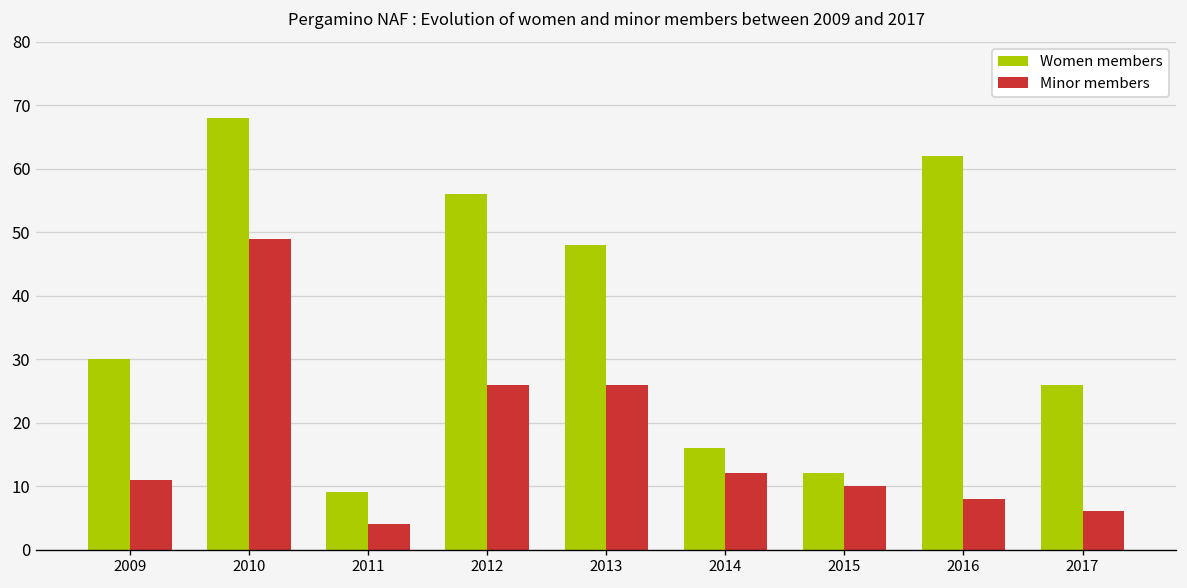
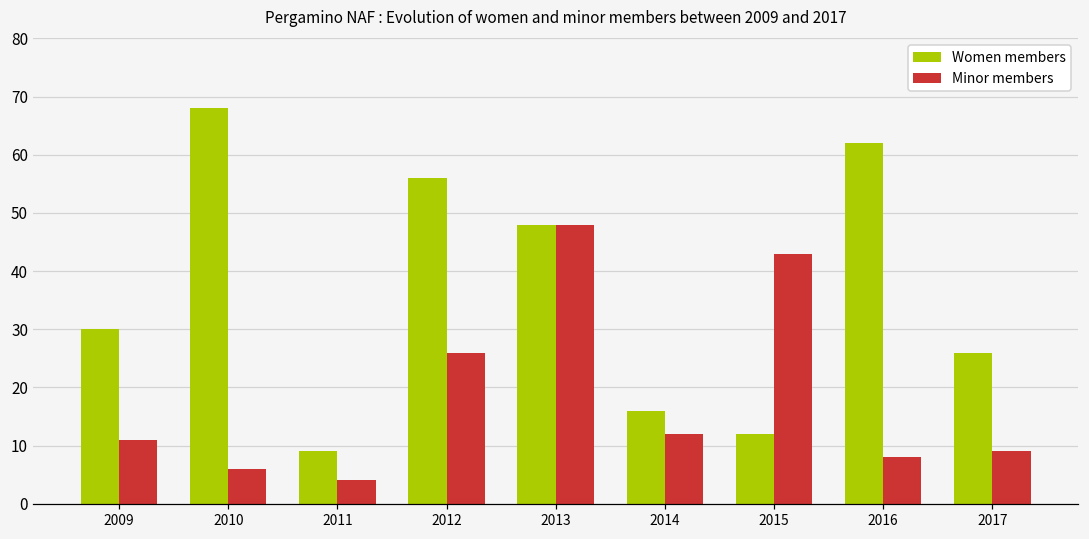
  {
    "Women members": {
      "2009": 30,
      "2010": 68,
      "2011": 9,
      "2012": 56,
      "2013": 48,
      "2014": 16,
      "2015": 12,
      "2016": 62,
      "2017": 26
    },
    "Minor members": {
      "2009": 11,
-     "2010": 49,
+     "2010": 6,
      "2011": 4,
      "2012": 26,
-     "2013": 26,
+     "2013": 48,
      "2014": 12,
-     "2015": 10,
+     "2015": 43,
      "2016": 8,
-     "2017": 6
+     "2017": 9
    }
  }
